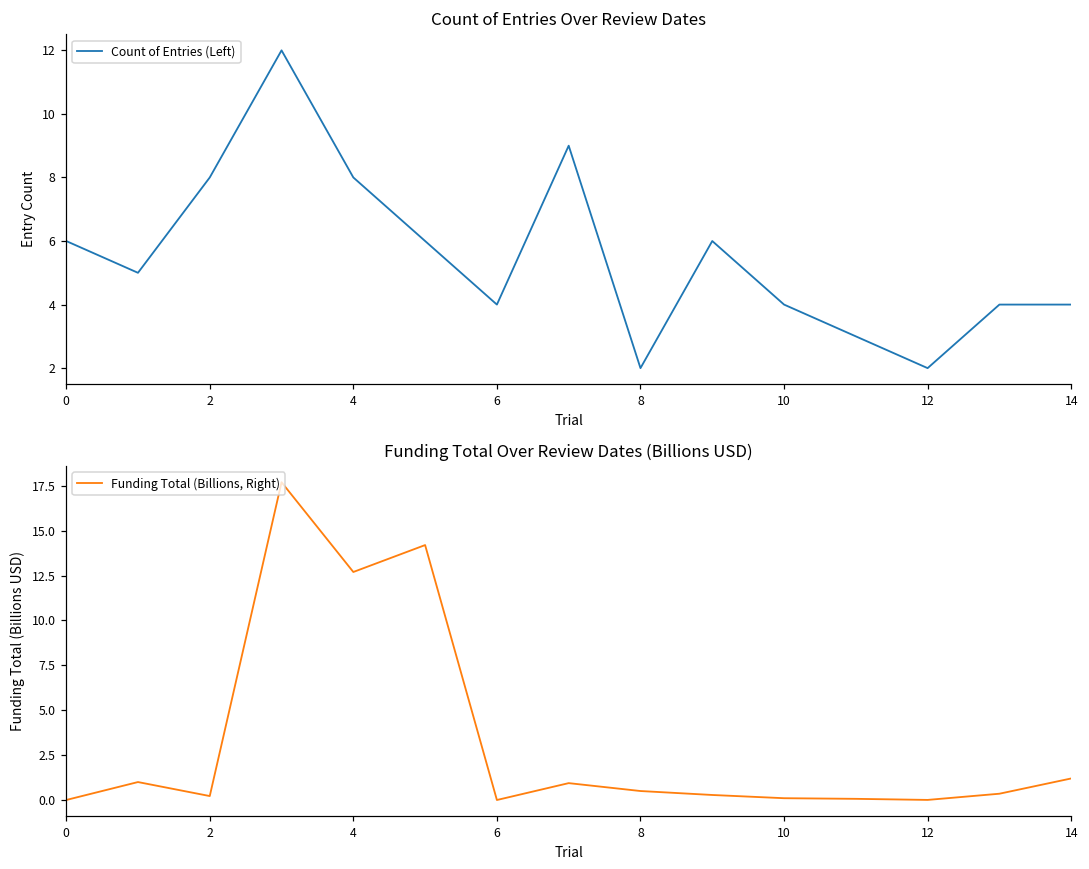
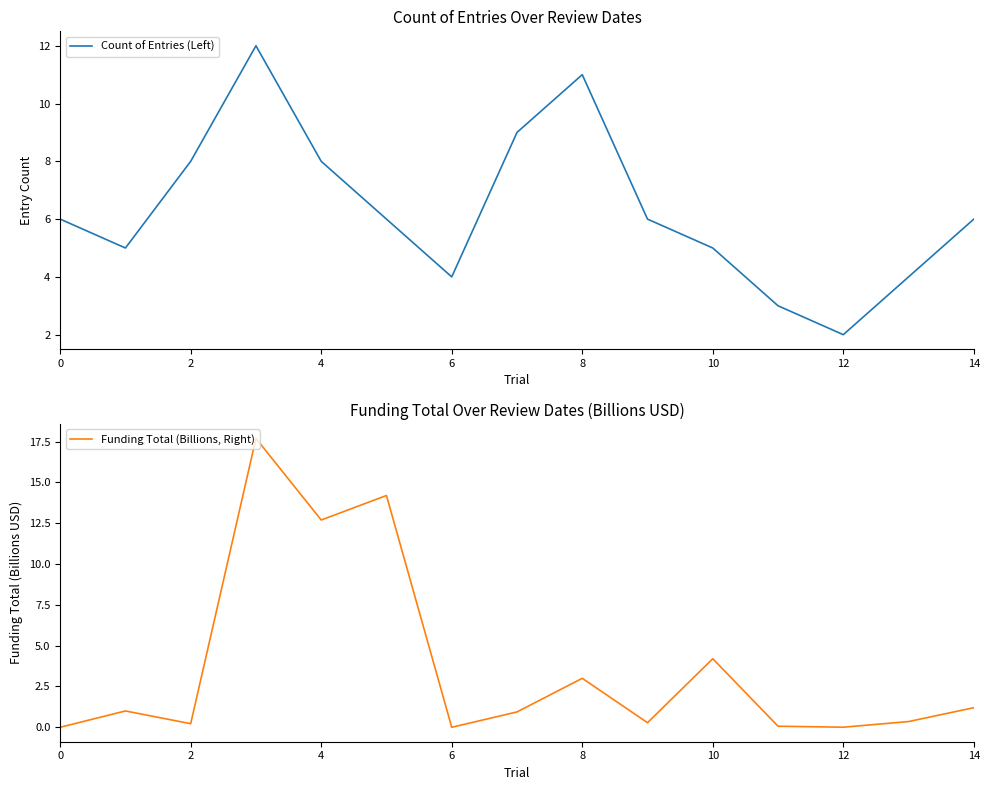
  {
    "Count of Entries Over Review Dates": {
      "0": 6,
      "2": 8,
      "4": 8,
      "6": 4,
-     "8": 2,
-     "10": 4,
+     "8": 11,
+     "10": 5,
      "12": 2,
-     "14": 4
+     "14": 6
    },
    "Funding Total Over Review Dates (Billions USD)": {
      "0": 0.0,
      "2": 0.2,
      "4": 12.7,
      "6": 0.0,
-     "8": 0.5,
-     "10": 0.1,
+     "8": 3.0,
+     "10": 4.2,
      "12": 0.0,
      "14": 1.2
    }
  }
